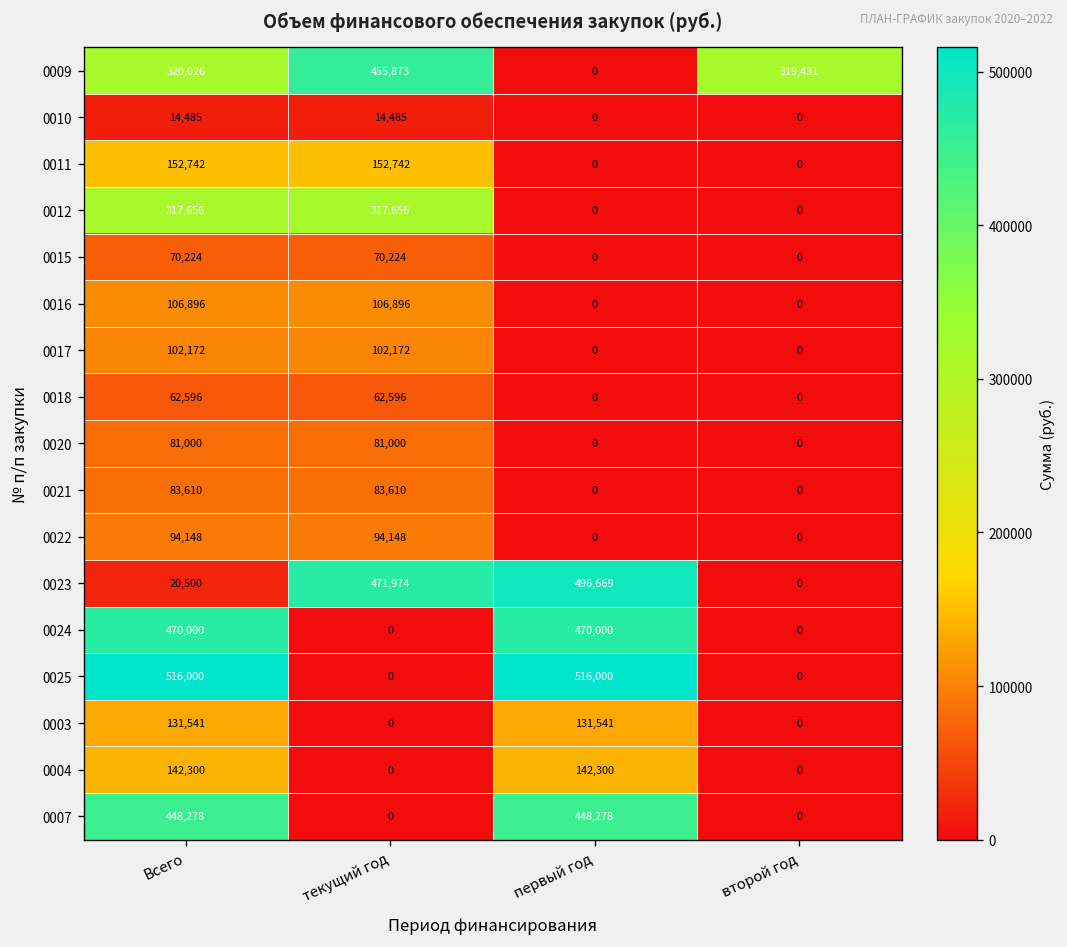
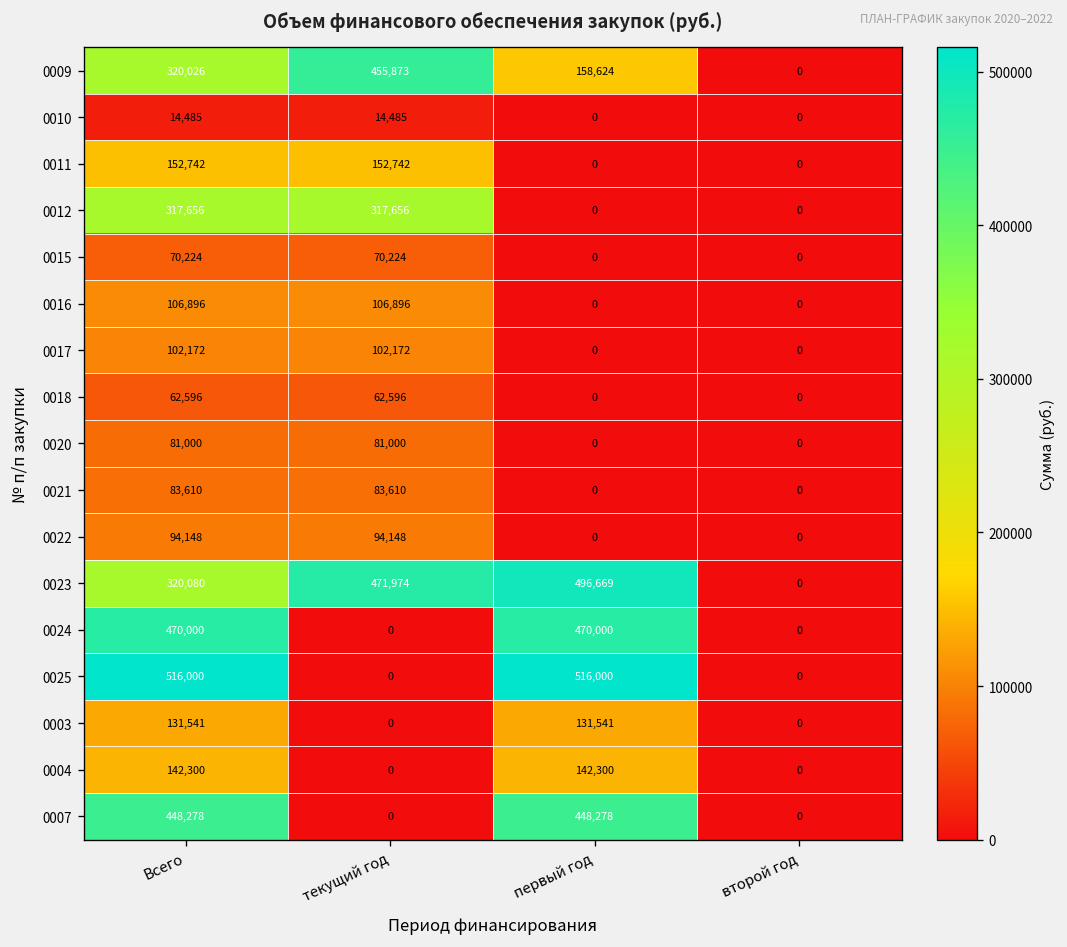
  {
    "0009": {
      "Всего": "320,026",
      "текущий год": "455,873",
-     "первый год": "0",
-     "второй год": "319,431"
+     "первый год": "158,624",
+     "второй год": "0"
    },
    "0010": {
      "Всего": "14,485",
      "текущий год": "14,485",
      "первый год": "0",
      "второй год": "0"
    },
    "0011": {
      "Всего": "152,742",
      "текущий год": "152,742",
      "первый год": "0",
      "второй год": "0"
    },
    "0012": {
      "Всего": "317,656",
      "текущий год": "317,656",
      "первый год": "0",
      "второй год": "0"
    },
    "0015": {
      "Всего": "70,224",
      "текущий год": "70,224",
      "первый год": "0",
      "второй год": "0"
    },
    "0016": {
      "Всего": "106,896",
      "текущий год": "106,896",
      "первый год": "0",
      "второй год": "0"
    },
    "0017": {
      "Всего": "102,172",
      "текущий год": "102,172",
      "первый год": "0",
      "второй год": "0"
    },
    "0018": {
      "Всего": "62,596",
      "текущий год": "62,596",
      "первый год": "0",
      "второй год": "0"
    },
    "0020": {
      "Всего": "81,000",
      "текущий год": "81,000",
      "первый год": "0",
      "второй год": "0"
    },
    "0021": {
      "Всего": "83,610",
      "текущий год": "83,610",
      "первый год": "0",
      "второй год": "0"
    },
    "0022": {
      "Всего": "94,148",
      "текущий год": "94,148",
      "первый год": "0",
      "второй год": "0"
    },
    "0023": {
-     "Всего": "20,500",
+     "Всего": "320,080",
      "текущий год": "471,974",
      "первый год": "496,669",
      "второй год": "0"
    },
    "0024": {
      "Всего": "470,000",
      "текущий год": "0",
      "первый год": "470,000",
      "второй год": "0"
    },
    "0025": {
      "Всего": "516,000",
      "текущий год": "0",
      "первый год": "516,000",
      "второй год": "0"
    },
    "0003": {
      "Всего": "131,541",
      "текущий год": "0",
      "первый год": "131,541",
      "второй год": "0"
    },
    "0004": {
      "Всего": "142,300",
      "текущий год": "0",
      "первый год": "142,300",
      "второй год": "0"
    },
    "0007": {
      "Всего": "448,278",
      "текущий год": "0",
      "первый год": "448,278",
      "второй год": "0"
    }
  }
